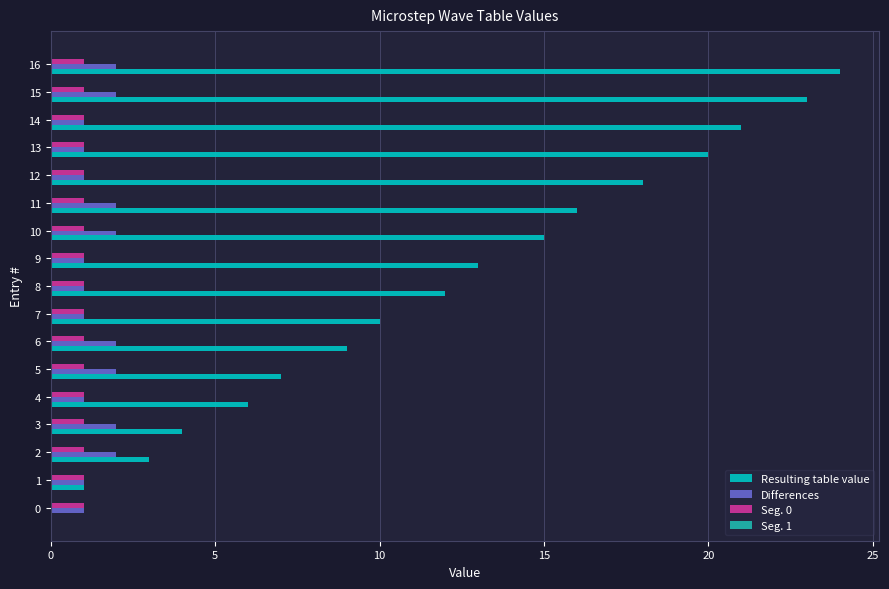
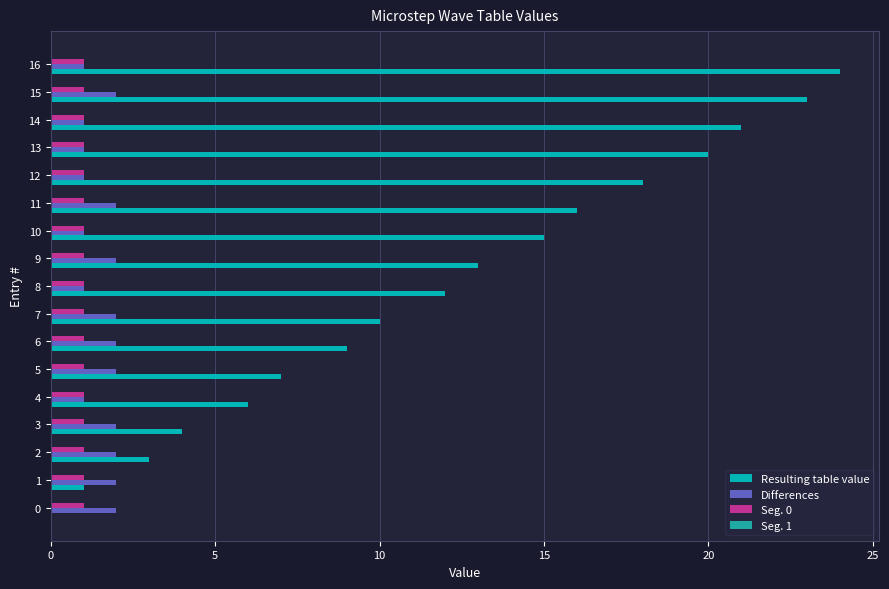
  {
    "Differences": {
-     "16": 2,
+     "16": 1,
      "15": 2,
      "14": 1,
      "13": 1,
      "12": 1,
      "11": 2,
-     "10": 2,
-     "9": 1,
+     "10": 1,
+     "9": 2,
      "8": 1,
-     "7": 1,
+     "7": 2,
      "6": 2,
      "5": 2,
      "4": 1,
      "3": 2,
      "2": 2,
-     "1": 1,
-     "0": 1
+     "1": 2,
+     "0": 2
    },
    "Seg. 0": {
      "16": 1,
      "15": 1,
      "14": 1,
      "13": 1,
      "12": 1,
      "11": 1,
      "10": 1,
      "9": 1,
      "8": 1,
      "7": 1,
      "6": 1,
      "5": 1,
      "4": 1,
      "3": 1,
      "2": 1,
      "1": 1,
      "0": 1
    }
  }
